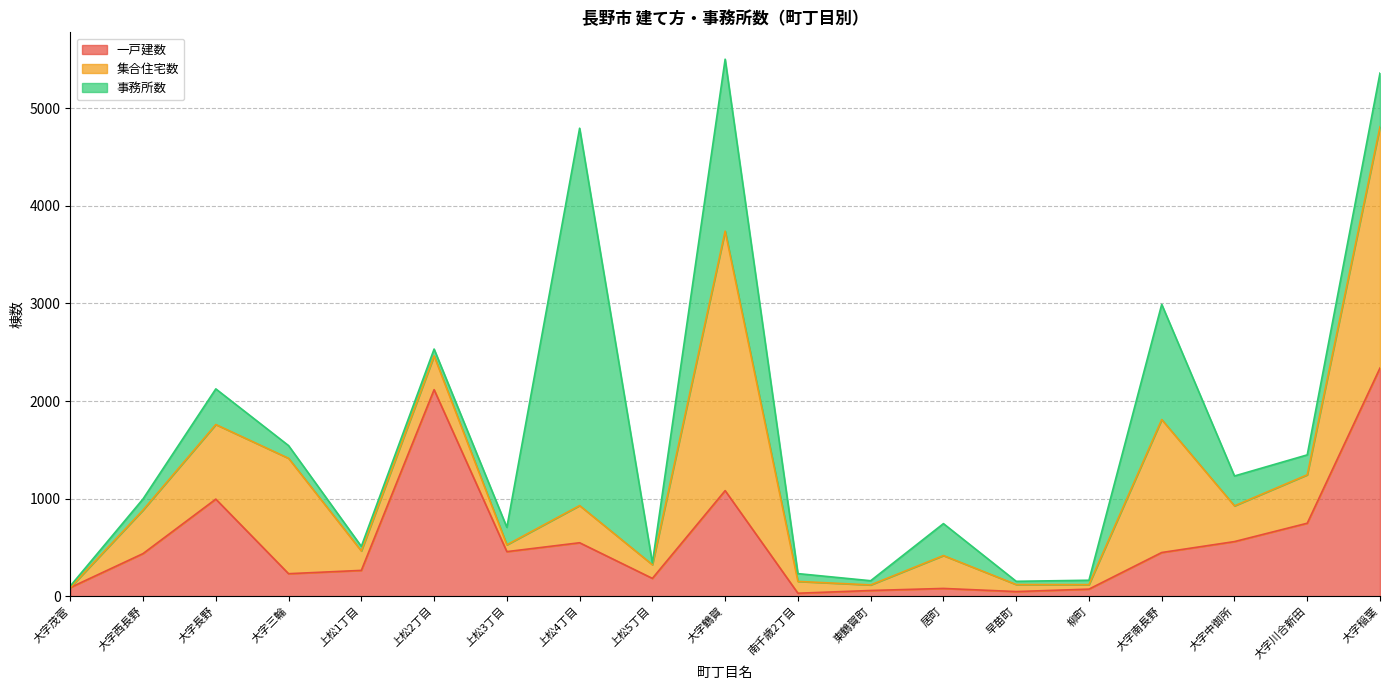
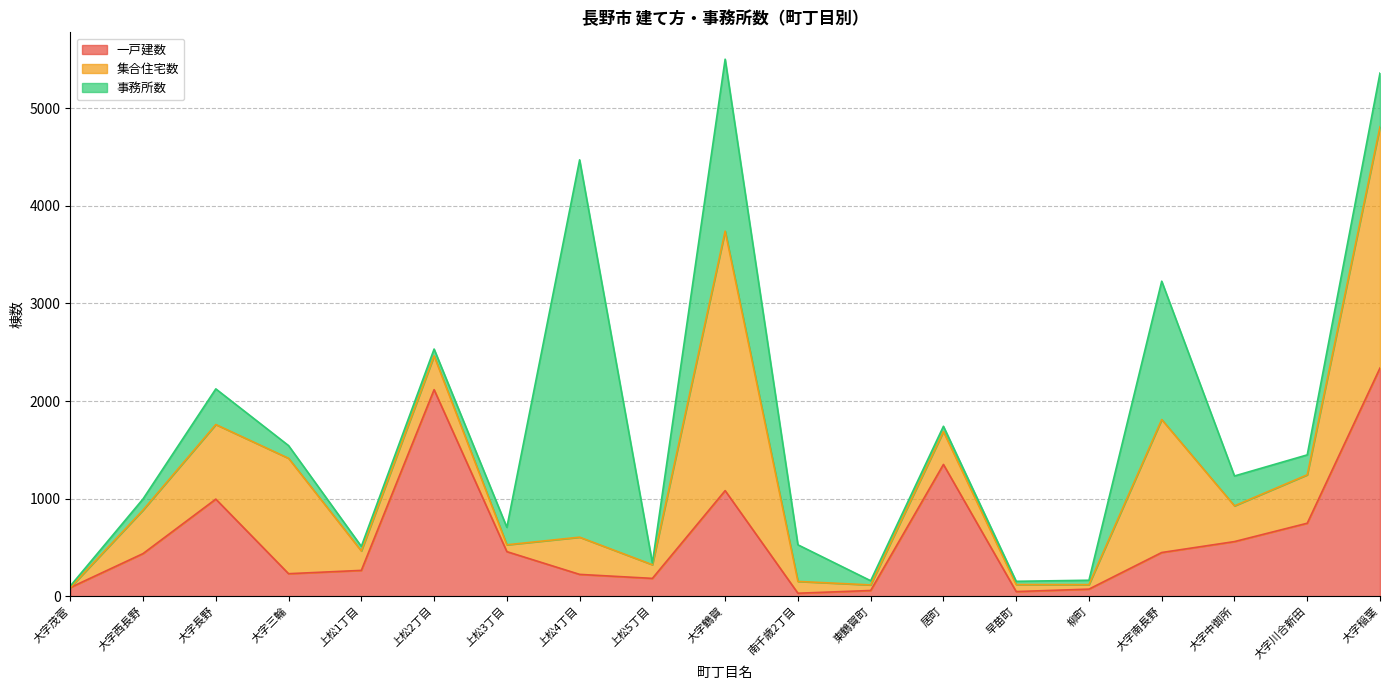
  {
    "一戸建数": {
      "大字西長野": 400,
      "大字長野": 1000,
      "大字三輪": 200,
      "上松1丁目": 300,
      "上松2丁目": 2100,
      "上松3丁目": 500,
-     "上松4丁目": 500,
+     "上松4丁目": 200,
      "上松5丁目": 200,
      "大字鶴賀": 1100,
      "南千歳2丁目": 0,
      "東鶴賀町": 100,
-     "居町": 100,
+     "居町": 1400,
      "早苗町": 0,
      "柳町": 100,
      "大字南長野": 400,
      "大字中御所": 600,
      "大字川合新田": 700,
      "大字稲葉": 2300
    },
    "集合住宅数": {
      "大字西長野": 400,
      "大字長野": 800,
      "大字三輪": 1200,
      "上松1丁目": 200,
      "上松2丁目": 300,
      "上松3丁目": 100,
      "上松4丁目": 400,
      "大字鶴賀": 2700,
      "南千歳2丁目": 100,
      "東鶴賀町": 100,
      "居町": 300,
      "早苗町": 100,
      "柳町": 0,
      "大字南長野": 1400,
      "大字中御所": 400,
      "大字川合新田": 500,
      "大字稲葉": 2500
    },
    "事務所数": {
      "大字西長野": 100,
      "大字長野": 400,
      "大字三輪": 100,
      "上松1丁目": 0,
      "上松2丁目": 100,
      "上松3丁目": 200,
      "上松4丁目": 3900,
      "大字鶴賀": 1800,
-     "南千歳2丁目": 100,
+     "南千歳2丁目": 400,
      "東鶴賀町": 0,
-     "居町": 300,
+     "居町": 100,
      "早苗町": 0,
      "柳町": 0,
-     "大字南長野": 1200,
+     "大字南長野": 1400,
      "大字中御所": 300,
      "大字川合新田": 200,
      "大字稲葉": 600
    }
  }
